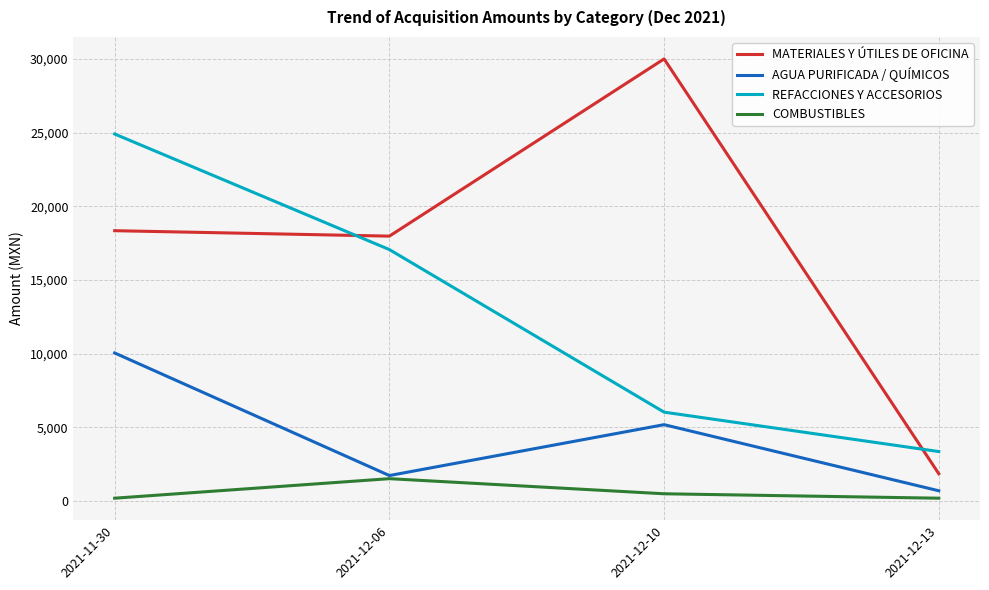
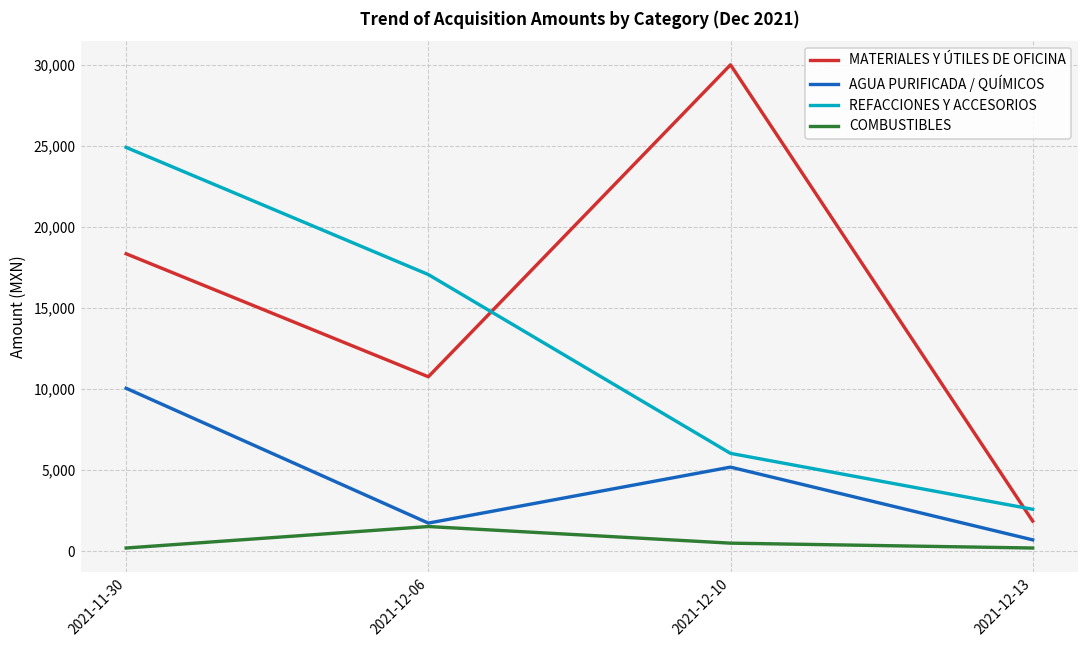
  {
    "MATERIALES Y ÚTILES DE OFICINA": {
      "2021-11-30": "18,300",
-     "2021-12-06": "18,000",
+     "2021-12-06": "10,800",
      "2021-12-10": "30,000",
      "2021-12-13": "1,900"
    },
    "AGUA PURIFICADA / QUÍMICOS": {
      "2021-11-30": "10,100",
      "2021-12-06": "1,700",
      "2021-12-10": "5,200",
      "2021-12-13": "700"
    },
    "REFACCIONES Y ACCESORIOS": {
      "2021-11-30": "24,900",
      "2021-12-06": "17,100",
      "2021-12-10": "6,000",
-     "2021-12-13": "3,400"
+     "2021-12-13": "2,600"
    },
    "COMBUSTIBLES": {
      "2021-11-30": "200",
      "2021-12-06": "1,500",
      "2021-12-10": "500",
      "2021-12-13": "200"
    }
  }
